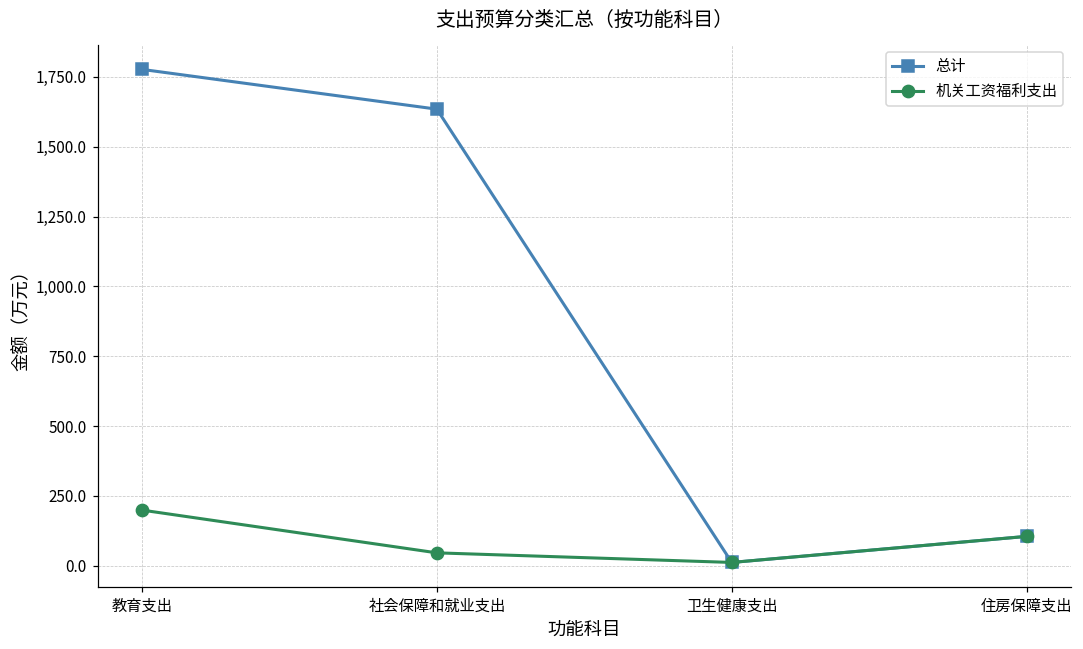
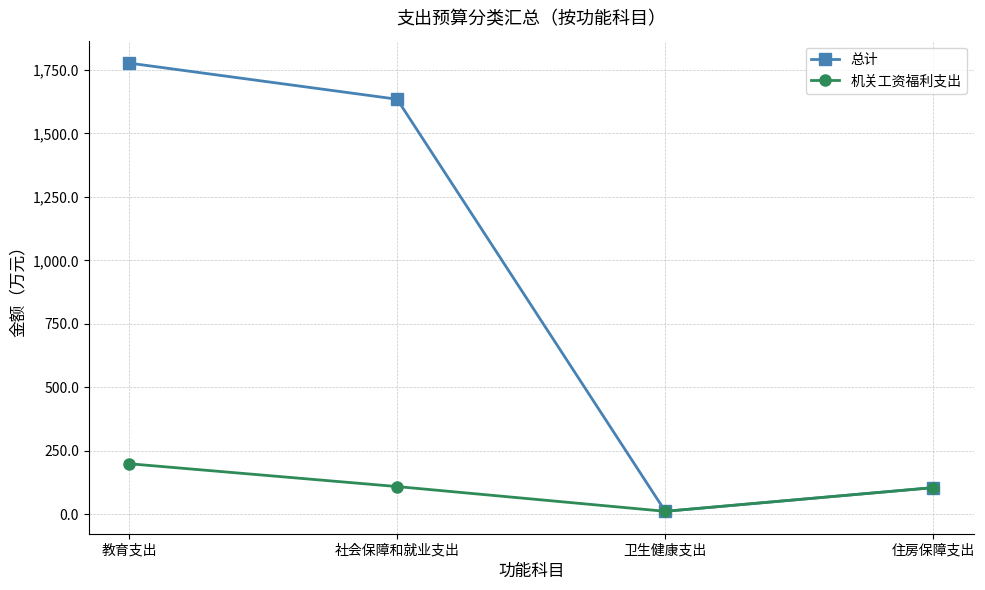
  {
    "总计": {
      "教育支出": "1,780",
      "社会保障和就业支出": "1,630"
    },
    "机关工资福利支出": {
      "教育支出": "200",
-     "社会保障和就业支出": "50"
+     "社会保障和就业支出": "110"
    }
  }
